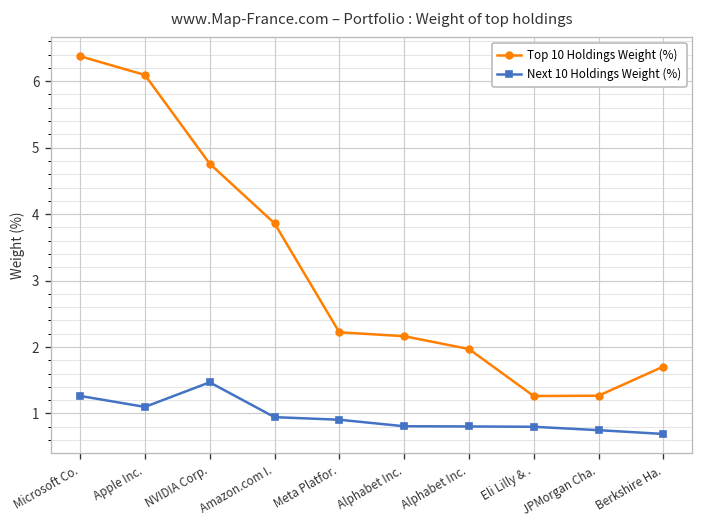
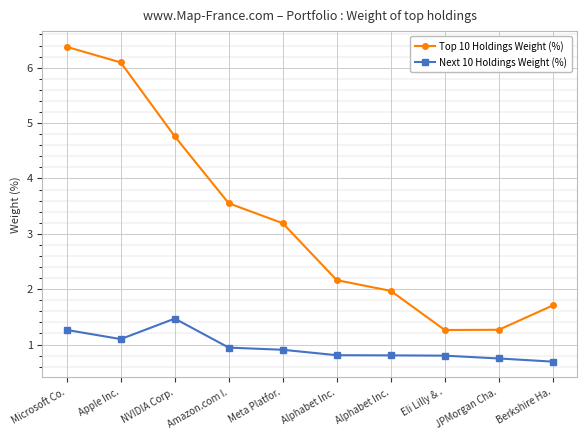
  {
    "Top 10 Holdings Weight (%)": {
      "Microsoft Co.": 6.4,
      "Apple Inc.": 6.1,
      "NVIDIA Corp.": 4.8,
-     "Amazon.com I.": 3.9,
-     "Meta Platfor.": 2.2,
+     "Amazon.com I.": 3.6,
+     "Meta Platfor.": 3.2,
      "Eli Lilly & .": 1.3,
      "JPMorgan Cha.": 1.3,
      "Berkshire Ha.": 1.7
    },
    "Next 10 Holdings Weight (%)": {
      "Microsoft Co.": 1.3,
      "Apple Inc.": 1.1,
      "NVIDIA Corp.": 1.5,
      "Amazon.com I.": 0.9,
      "Meta Platfor.": 0.9,
      "Eli Lilly & .": 0.8,
      "JPMorgan Cha.": 0.7,
      "Berkshire Ha.": 0.7
    }
  }
